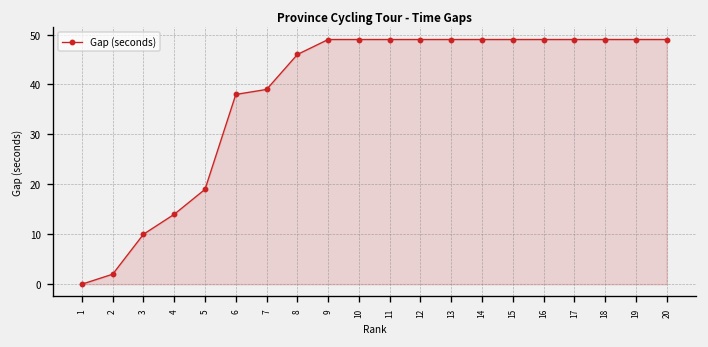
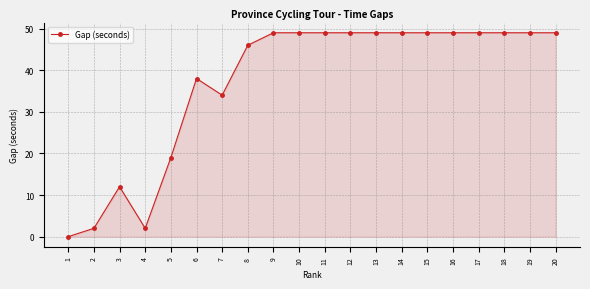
  {
    "1": 0,
    "2": 2,
-   "3": 10,
-   "4": 14,
+   "3": 12,
+   "4": 2,
    "5": 19,
    "6": 38,
-   "7": 39,
+   "7": 34,
    "8": 46,
    "9": 49,
    "10": 49,
    "11": 49,
    "12": 49,
    "13": 49,
    "14": 49,
    "15": 49,
    "16": 49,
    "17": 49,
    "18": 49,
    "19": 49,
    "20": 49
  }
